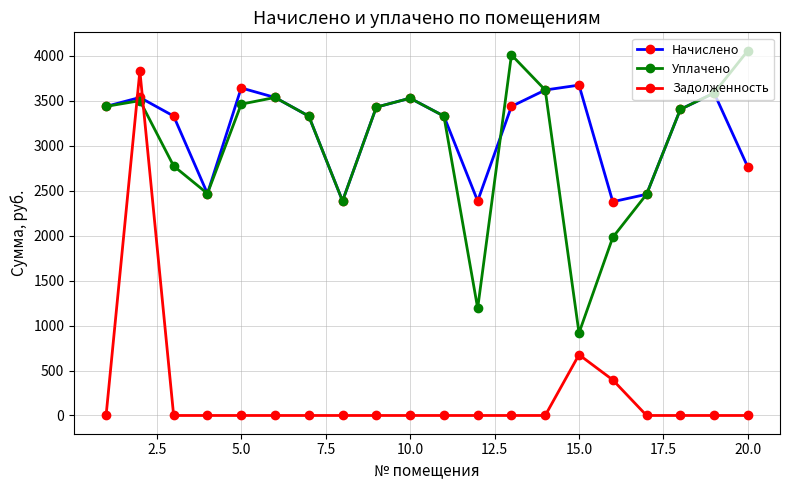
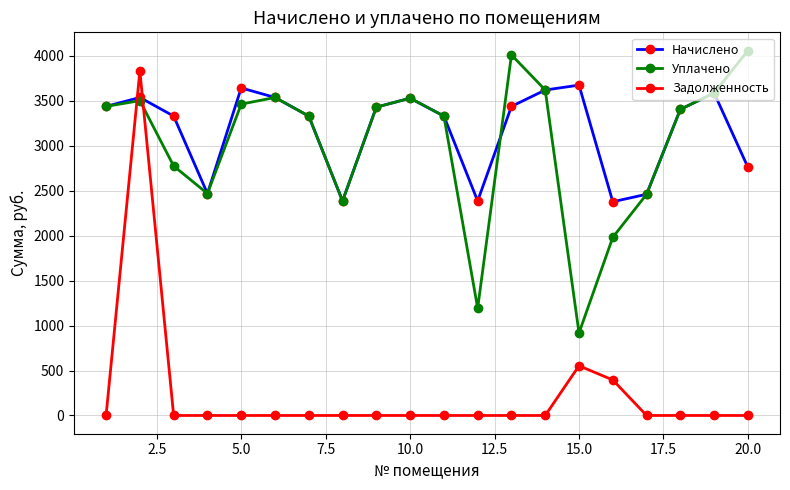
  {
    "Начислено": {
      "5.0": 3600,
      "15.0": 3700,
      "20.0": 2800
    },
    "Уплачено": {
      "5.0": 3500,
      "15.0": 900
    },
    "Задолженность": {
      "5.0": 0,
      "10.0": 0,
-     "15.0": 700,
+     "15.0": 600,
      "20.0": 0
    }
  }
